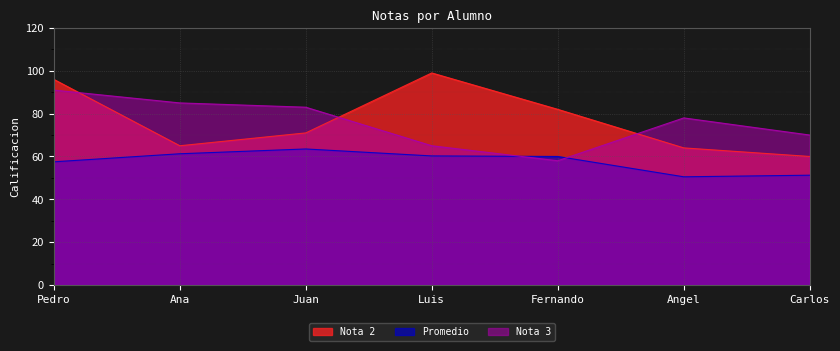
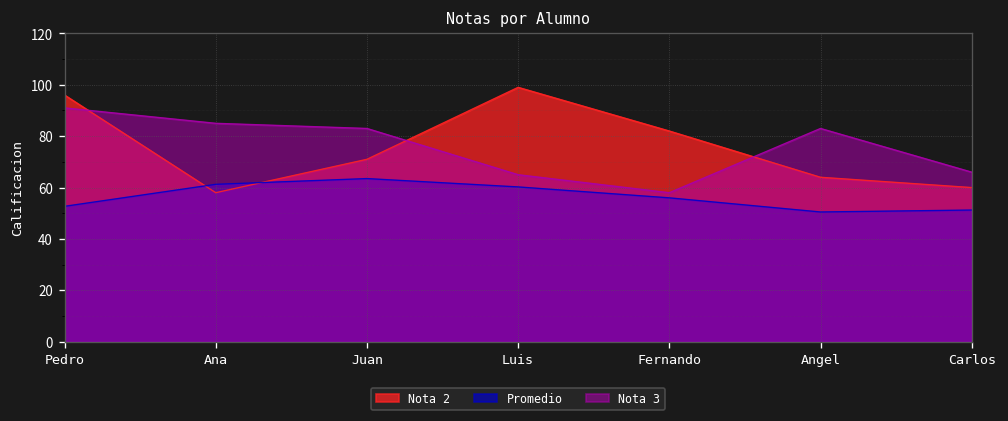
  {
    "Nota 2": {
      "Pedro": 96,
-     "Ana": 65,
+     "Ana": 58,
      "Juan": 71,
      "Luis": 99,
      "Fernando": 82,
      "Angel": 64,
      "Carlos": 60
    },
    "Promedio": {
-     "Pedro": 58,
+     "Pedro": 53,
      "Ana": 61,
      "Juan": 64,
      "Luis": 60,
-     "Fernando": 60,
+     "Fernando": 56,
      "Angel": 51,
      "Carlos": 51
    },
    "Nota 3": {
      "Pedro": 91,
      "Ana": 85,
      "Juan": 83,
      "Luis": 65,
      "Fernando": 58,
-     "Angel": 78,
-     "Carlos": 70
+     "Angel": 83,
+     "Carlos": 66
    }
  }
